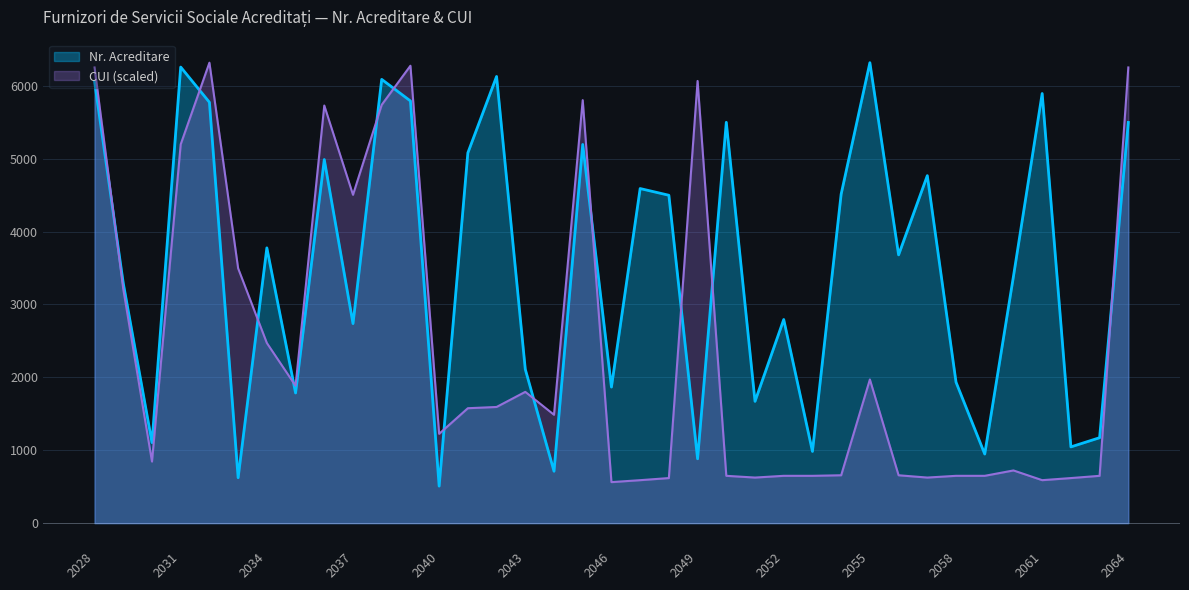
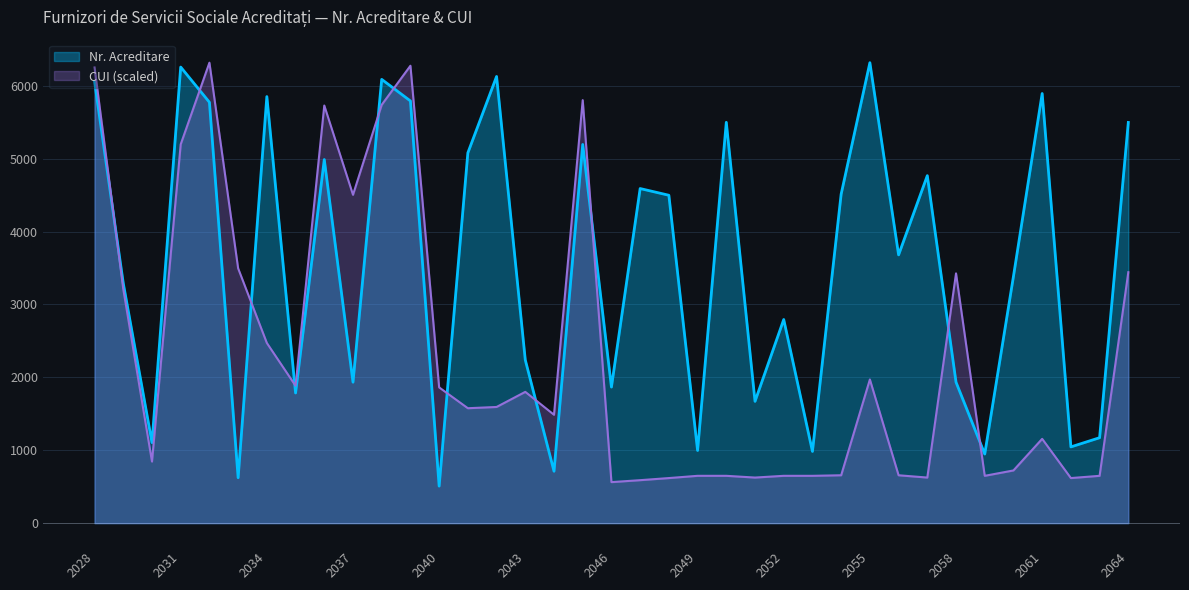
  {
    "Nr. Acreditare": {
      "2031": 6300,
-     "2034": 3800,
-     "2037": 2700,
+     "2034": 5900,
+     "2037": 1900,
      "2040": 500,
-     "2043": 2100,
+     "2043": 2200,
      "2046": 1900,
-     "2049": 900,
+     "2049": 1000,
      "2052": 2800,
      "2055": 6300,
      "2058": 1900,
      "2061": 5900,
      "2064": 5500
    },
    "CUI (scaled)": {
      "2031": 5200,
      "2034": 2500,
      "2037": 4500,
-     "2040": 1200,
+     "2040": 1900,
      "2043": 1800,
      "2046": 600,
-     "2049": 6100,
+     "2049": 600,
      "2052": 600,
      "2055": 2000,
-     "2058": 600,
-     "2061": 600,
-     "2064": 6300
+     "2058": 3400,
+     "2061": 1200,
+     "2064": 3400
    }
  }
